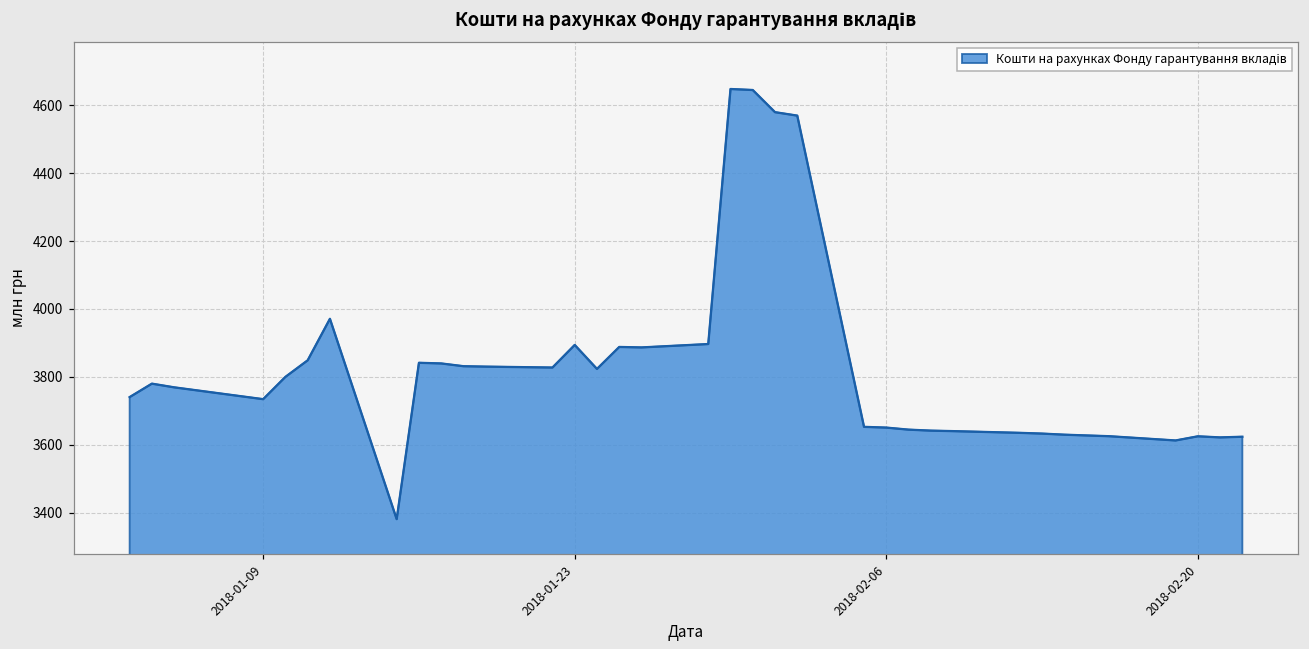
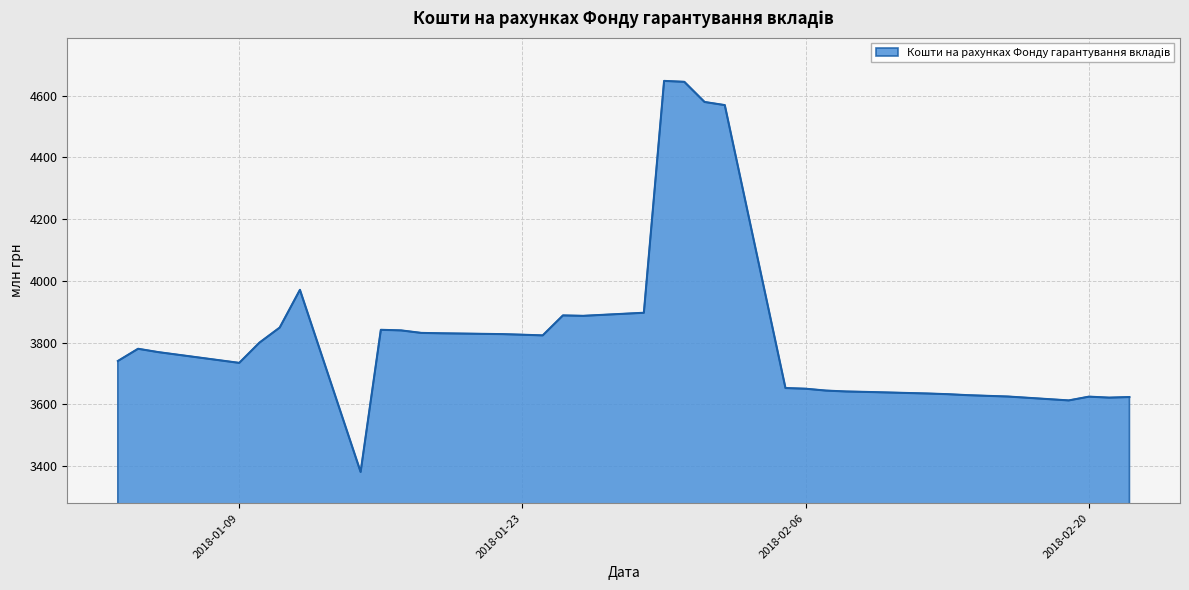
  {
    "2018-01-09": 3730,
-   "2018-01-23": 3890,
+   "2018-01-23": 3830,
    "2018-02-06": 3650,
    "2018-02-20": 3620
  }
